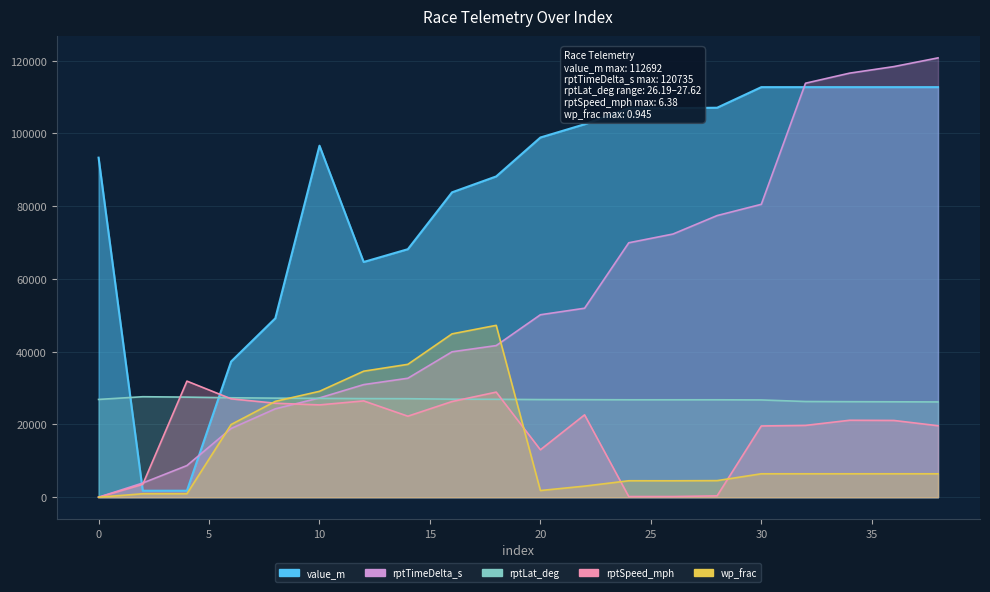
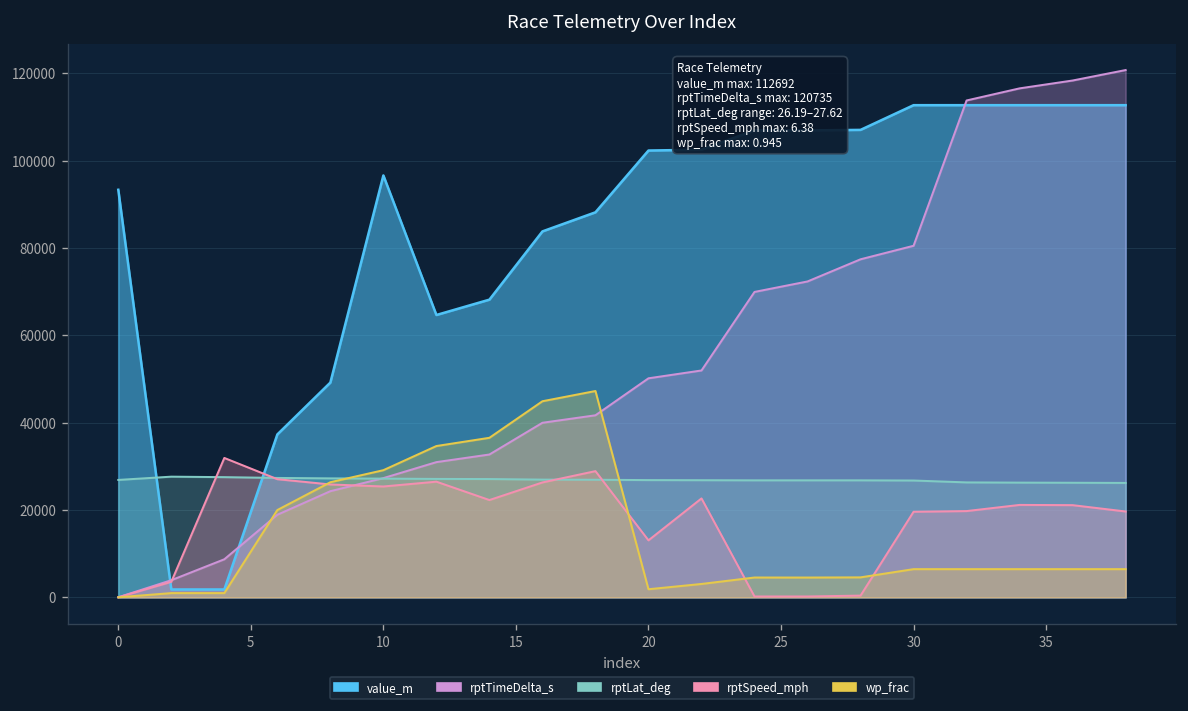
  {
    "value_m": {
      "0": 93000,
      "10": 97000,
-     "20": 99000,
+     "20": 102000,
      "30": 113000
    }
  }
